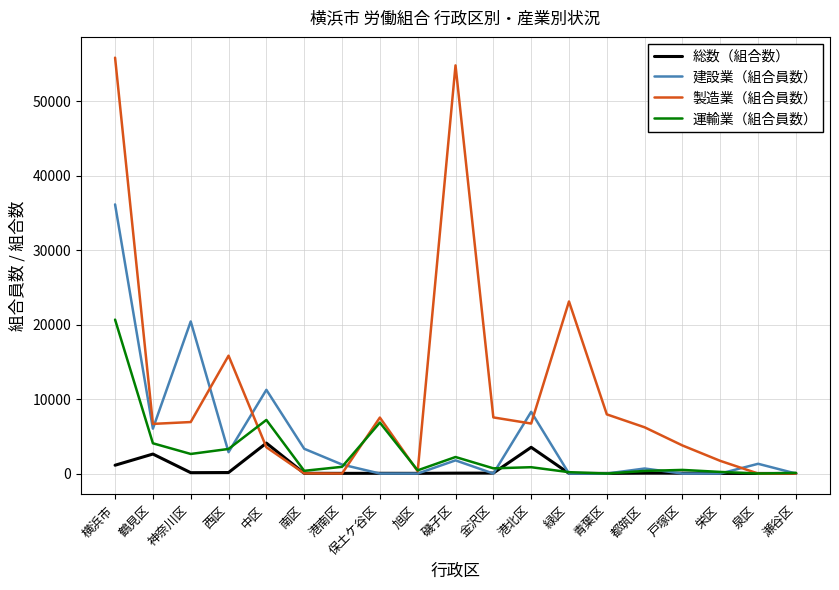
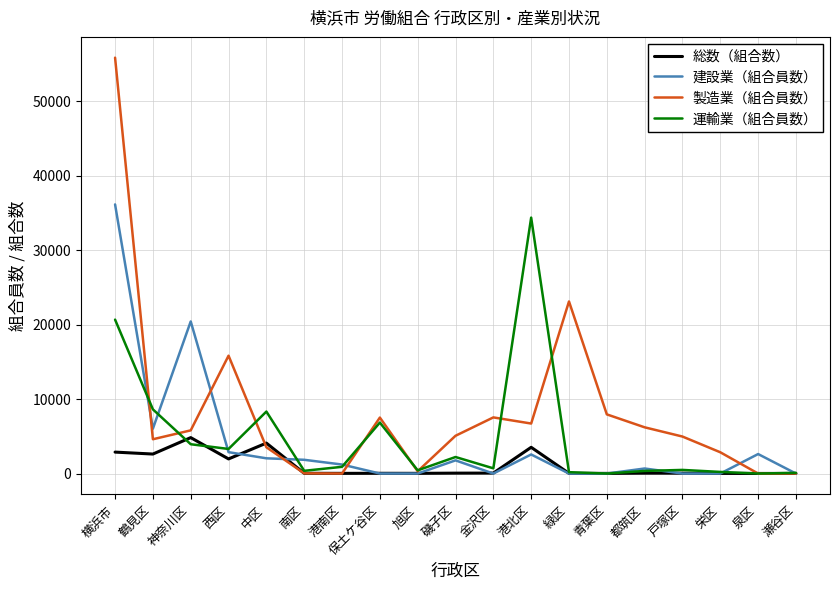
  {
    "総数（組合数）": {
-     "横浜市": 1000,
+     "横浜市": 3000,
      "鶴見区": 3000,
-     "神奈川区": 0,
-     "西区": 0,
+     "神奈川区": 5000,
+     "西区": 2000,
      "中区": 4000,
      "磯子区": 0,
      "港北区": 4000
    },
    "建設業（組合員数）": {
      "横浜市": 36000,
      "鶴見区": 6000,
      "神奈川区": 20000,
      "西区": 3000,
-     "中区": 11000,
-     "南区": 3000,
+     "中区": 2000,
+     "南区": 2000,
      "磯子区": 2000,
-     "港北区": 8000,
-     "泉区": 1000
+     "港北区": 3000,
+     "泉区": 3000
    },
    "製造業（組合員数）": {
      "横浜市": 56000,
-     "鶴見区": 7000,
-     "神奈川区": 7000,
+     "鶴見区": 5000,
+     "神奈川区": 6000,
      "西区": 16000,
      "中区": 4000,
      "保土ケ谷区": 8000,
-     "磯子区": 55000,
+     "磯子区": 5000,
      "金沢区": 8000,
      "港北区": 7000,
      "緑区": 23000,
      "青葉区": 8000,
      "都筑区": 6000,
-     "戸塚区": 4000,
-     "栄区": 2000
+     "戸塚区": 5000,
+     "栄区": 3000
    },
    "運輸業（組合員数）": {
      "横浜市": 21000,
-     "鶴見区": 4000,
-     "神奈川区": 3000,
+     "鶴見区": 9000,
+     "神奈川区": 4000,
      "西区": 3000,
-     "中区": 7000,
+     "中区": 8000,
      "保土ケ谷区": 7000,
      "磯子区": 2000,
      "金沢区": 1000,
-     "港北区": 1000,
+     "港北区": 34000,
      "戸塚区": 0
    }
  }
